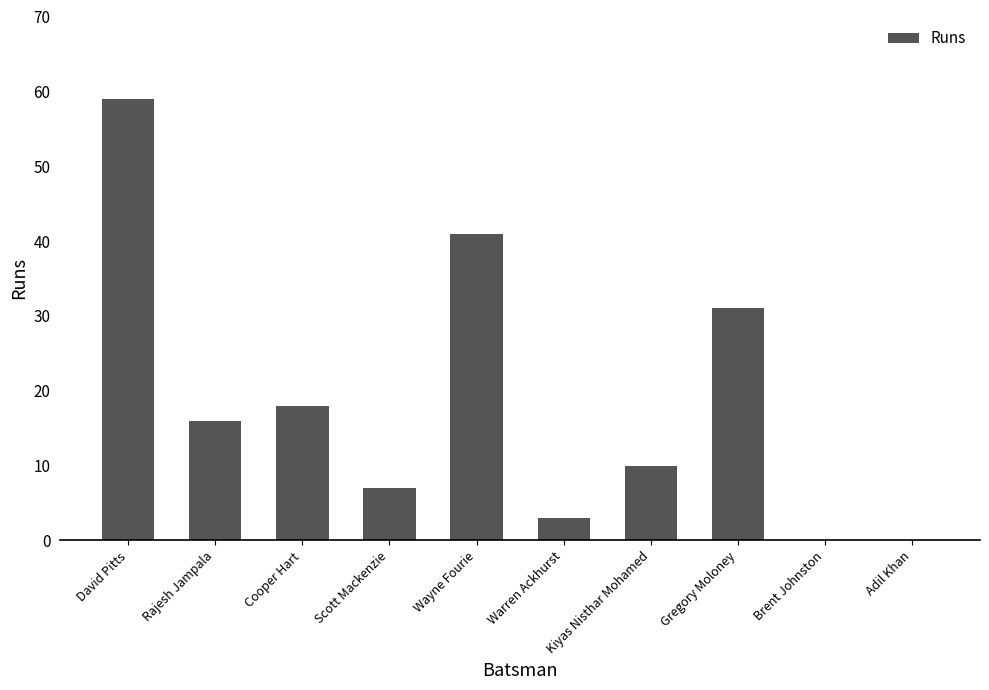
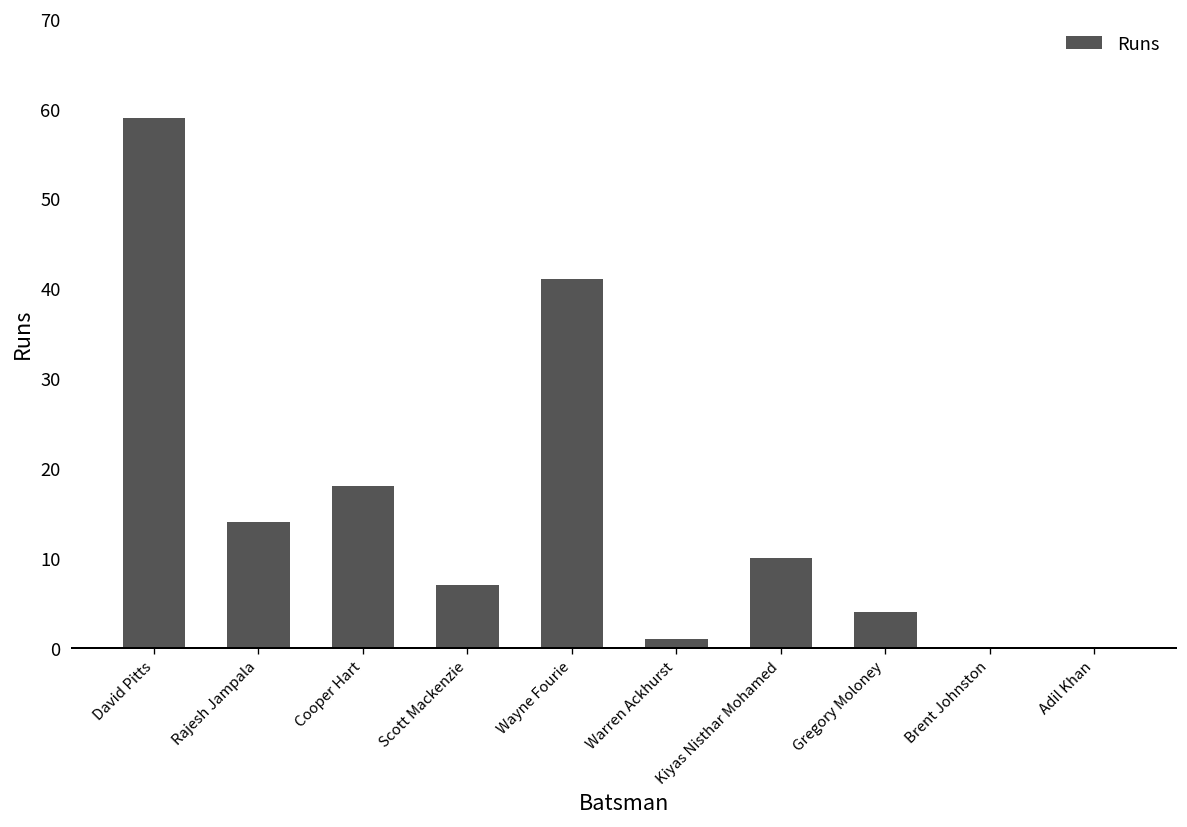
  {
    "David Pitts": 59,
-   "Rajesh Jampala": 16,
+   "Rajesh Jampala": 14,
    "Cooper Hart": 18,
    "Scott Mackenzie": 7,
    "Wayne Fourie": 41,
-   "Warren Ackhurst": 3,
+   "Warren Ackhurst": 1,
    "Kiyas Nisthar Mohamed": 10,
-   "Gregory Moloney": 31,
+   "Gregory Moloney": 4,
    "Brent Johnston": 0,
    "Adil Khan": 0
  }
